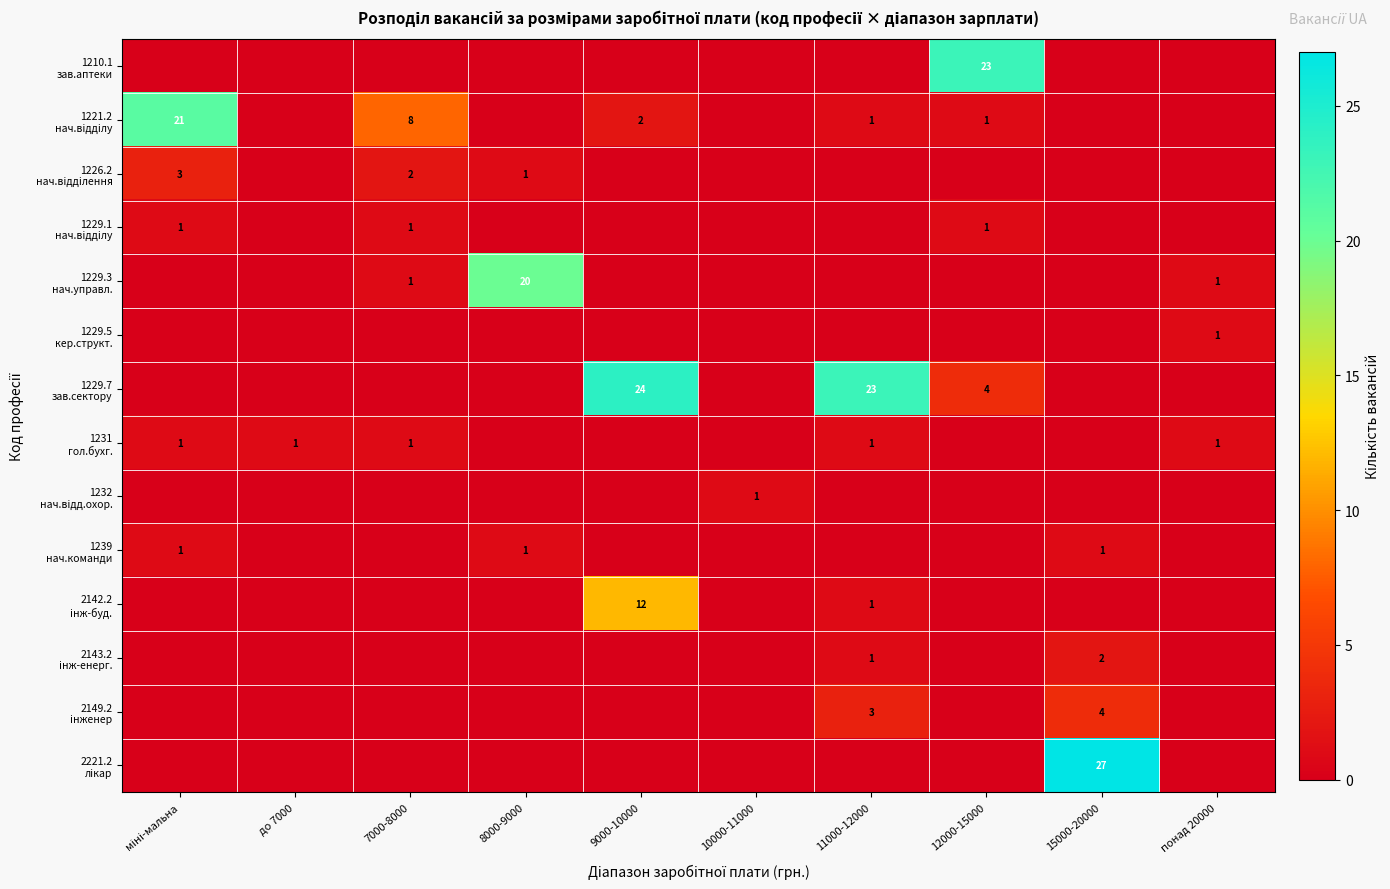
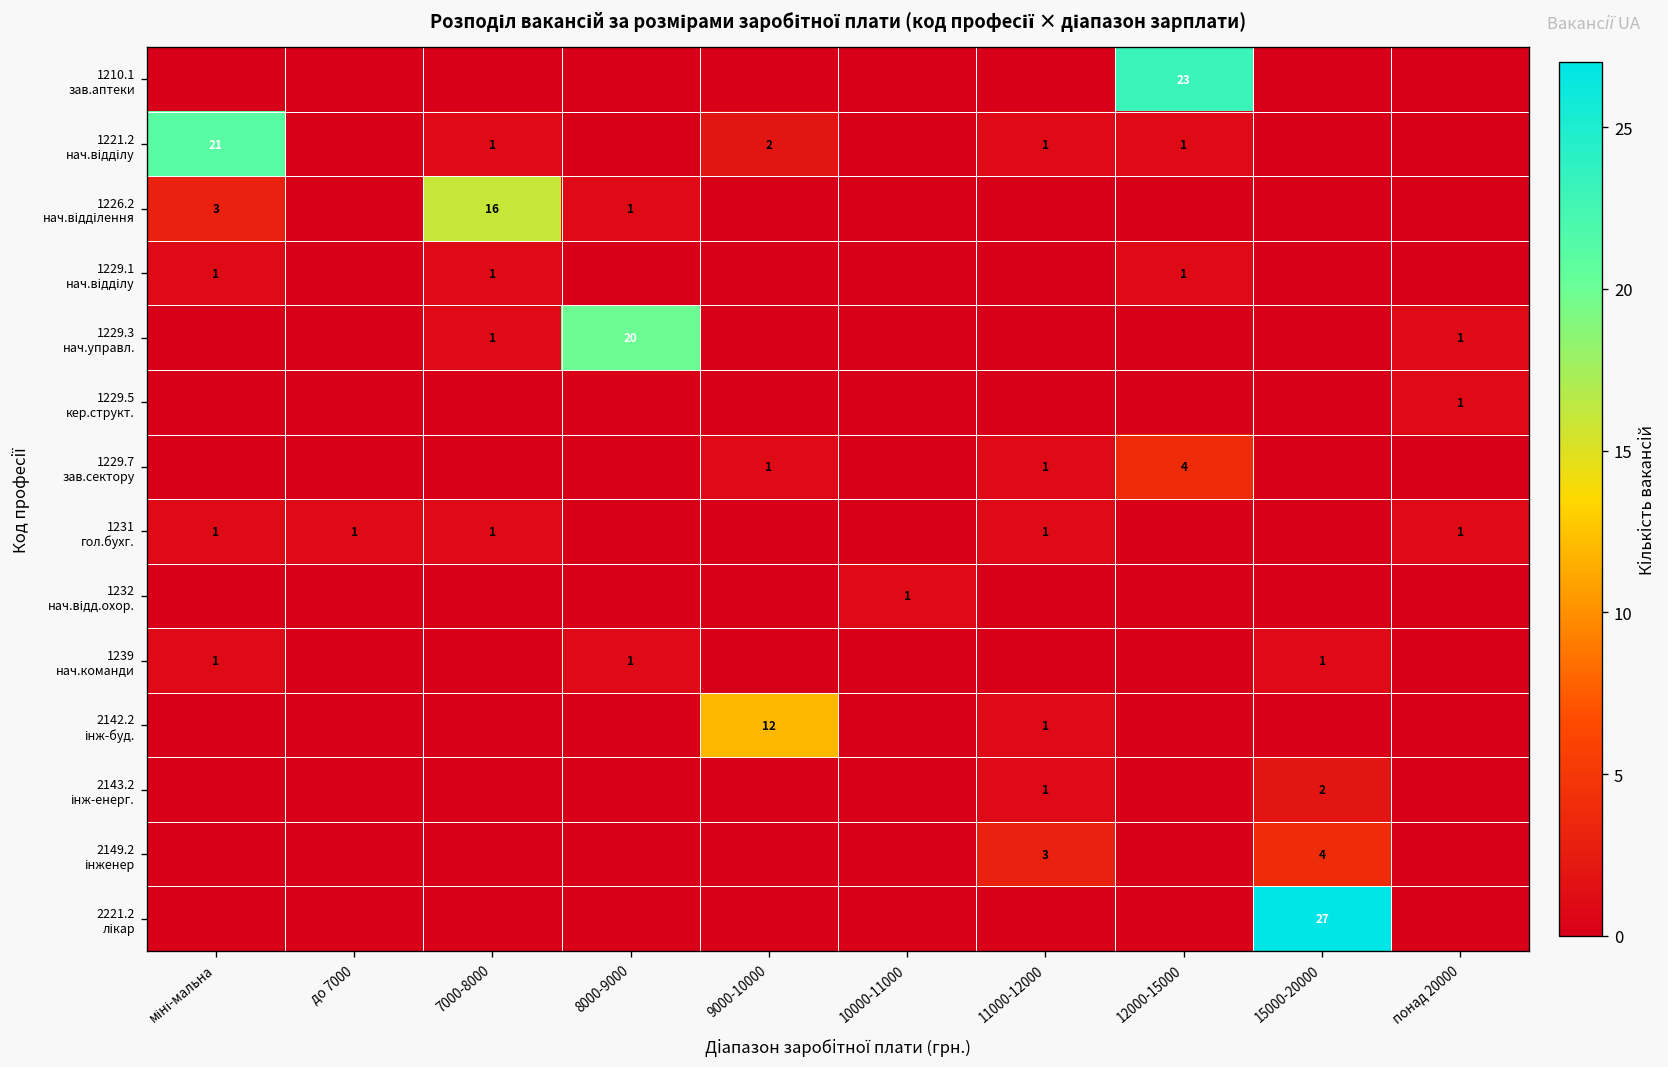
  {
    "1210.1 зав.аптеки": {
      "12000-15000": 23
    },
    "1221.2 нач.відділу": {
      "міні-мальна": 21,
-     "7000-8000": 8,
+     "7000-8000": 1,
      "9000-10000": 2,
      "11000-12000": 1,
      "12000-15000": 1
    },
    "1226.2 нач.відділення": {
      "міні-мальна": 3,
-     "7000-8000": 2,
+     "7000-8000": 16,
      "8000-9000": 1
    },
    "1229.1 нач.відділу": {
      "міні-мальна": 1,
      "7000-8000": 1,
      "12000-15000": 1
    },
    "1229.3 нач.управл.": {
      "7000-8000": 1,
      "8000-9000": 20,
      "понад 20000": 1
    },
    "1229.5 кер.структ.": {
      "понад 20000": 1
    },
    "1229.7 зав.сектору": {
-     "9000-10000": 24,
-     "11000-12000": 23,
+     "9000-10000": 1,
+     "11000-12000": 1,
      "12000-15000": 4
    },
    "1231 гол.бухг.": {
      "міні-мальна": 1,
      "до 7000": 1,
      "7000-8000": 1,
      "11000-12000": 1,
      "понад 20000": 1
    },
    "1232 нач.відд.охор.": {
      "10000-11000": 1
    },
    "1239 нач.команди": {
      "міні-мальна": 1,
      "8000-9000": 1,
      "15000-20000": 1
    },
    "2142.2 інж-буд.": {
      "9000-10000": 12,
      "11000-12000": 1
    },
    "2143.2 інж-енерг.": {
      "11000-12000": 1,
      "15000-20000": 2
    },
    "2149.2 інженер": {
      "11000-12000": 3,
      "15000-20000": 4
    },
    "2221.2 лікар": {
      "15000-20000": 27
    }
  }
